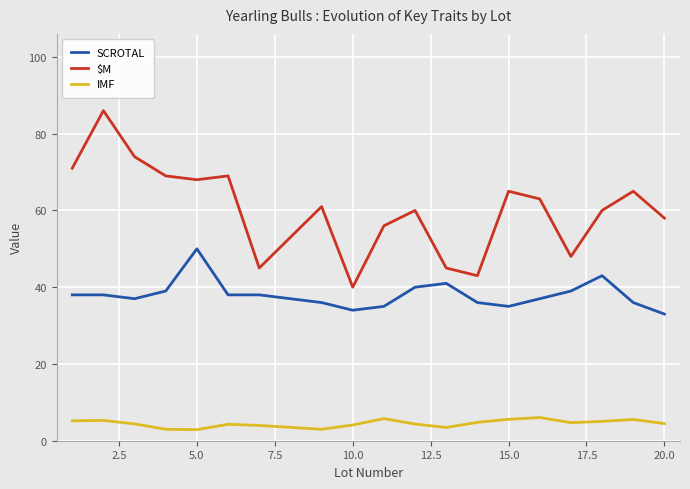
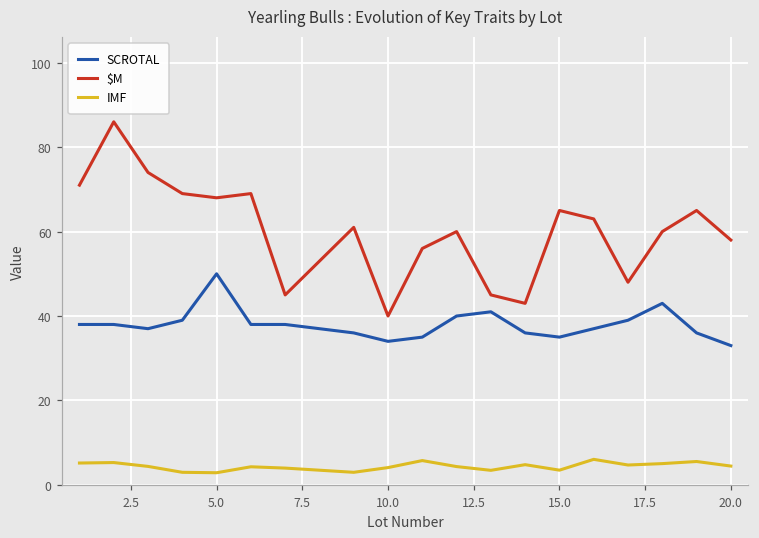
  {
    "SCROTAL": {
      "5.0": 50,
      "10.0": 34,
      "15.0": 35,
      "20.0": 33
    },
    "$M": {
      "5.0": 68,
      "10.0": 40,
      "15.0": 65,
      "20.0": 58
    },
    "IMF": {
      "5.0": 3,
      "10.0": 4,
-     "15.0": 6,
+     "15.0": 3,
      "20.0": 4
    }
  }
